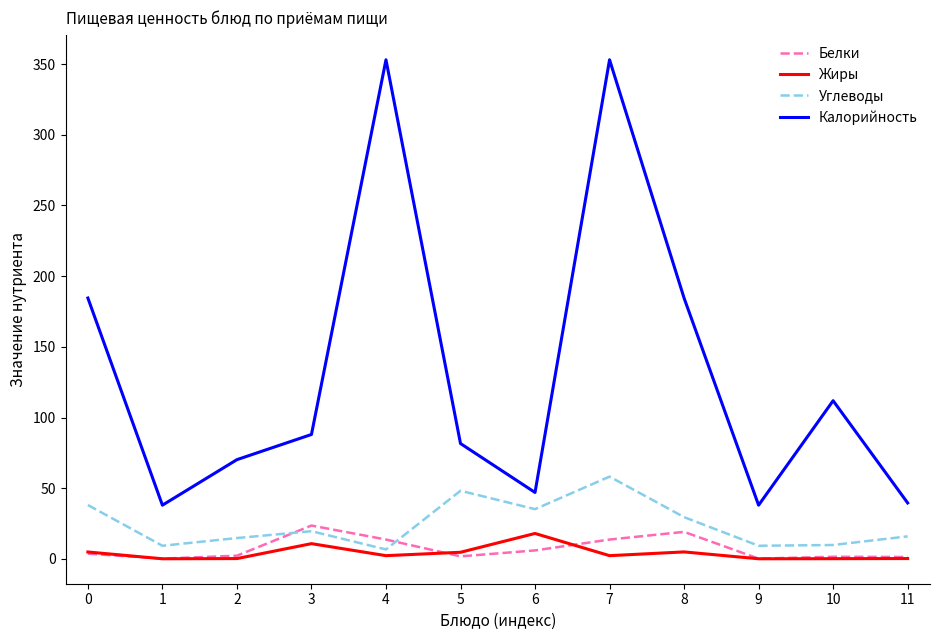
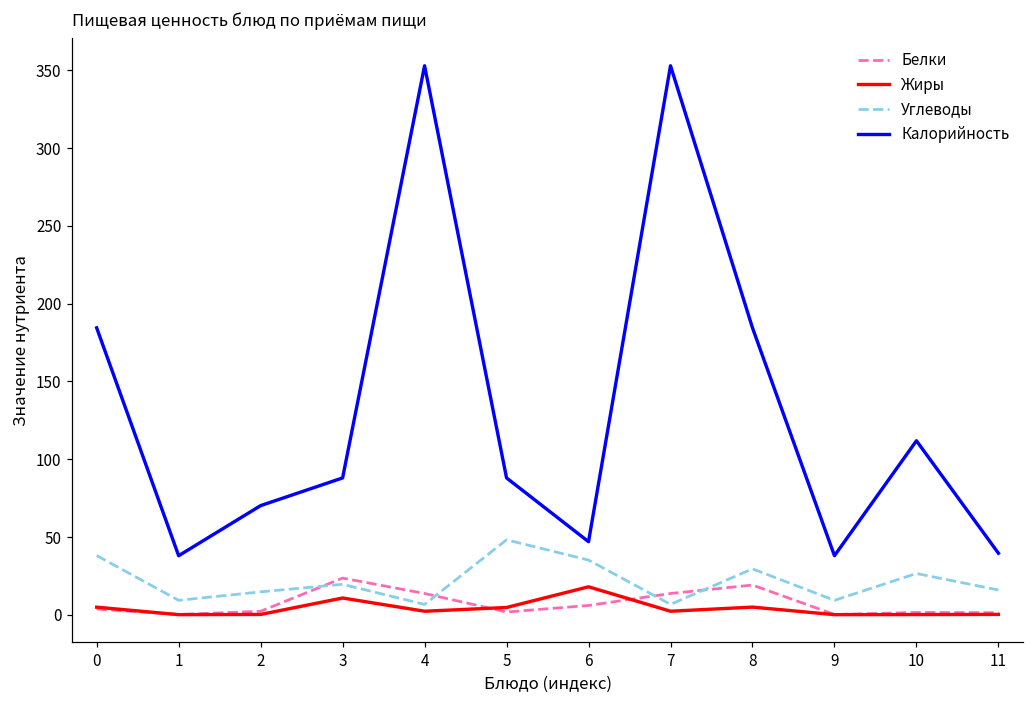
  {
    "Белки": {
      "2": 2,
      "3": 24,
      "4": 14,
      "5": 2,
      "6": 6,
      "7": 14,
      "8": 19
    },
    "Жиры": {
      "2": 0,
      "3": 11,
      "4": 2,
      "5": 5,
      "6": 18,
      "7": 2,
      "8": 5
    },
    "Углеводы": {
      "0": 38,
      "1": 9,
      "2": 15,
      "3": 20,
      "4": 7,
      "5": 48,
      "6": 35,
-     "7": 58,
+     "7": 7,
      "8": 30,
      "9": 9,
-     "10": 10,
+     "10": 27,
      "11": 16
    },
    "Калорийность": {
      "0": 185,
      "1": 38,
      "2": 70,
      "3": 88,
      "4": 353,
-     "5": 82,
+     "5": 88,
      "6": 47,
      "7": 353,
      "8": 185,
      "9": 38,
      "10": 112,
      "11": 40
    }
  }
